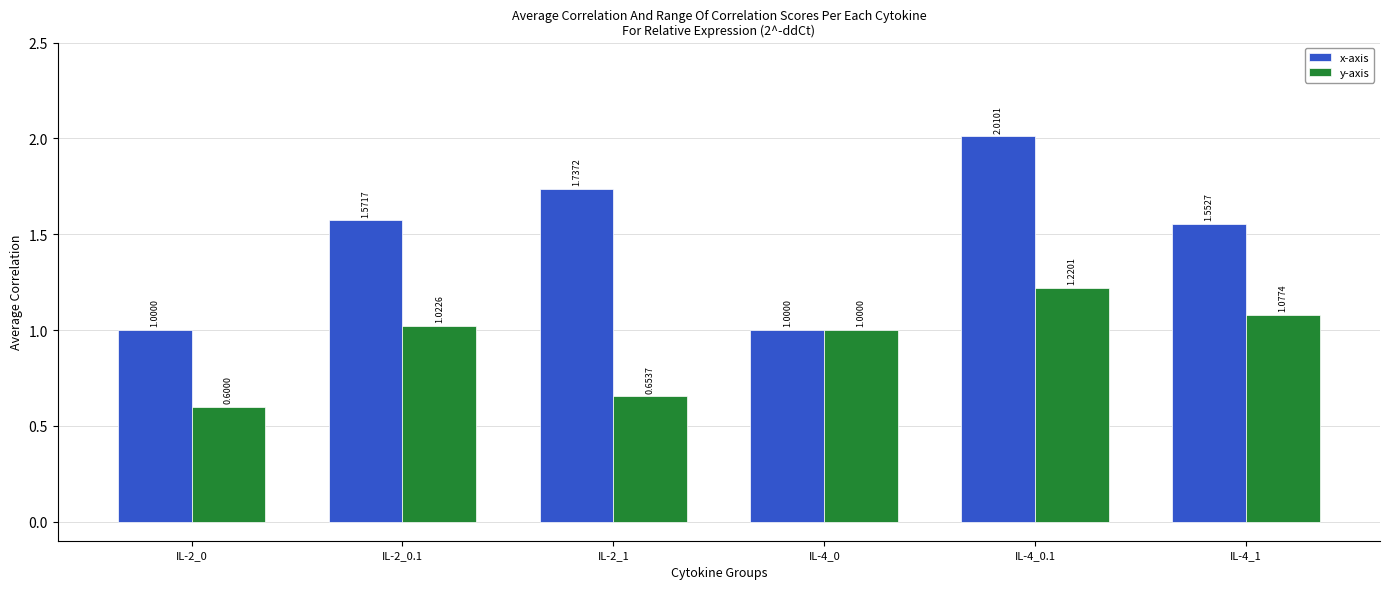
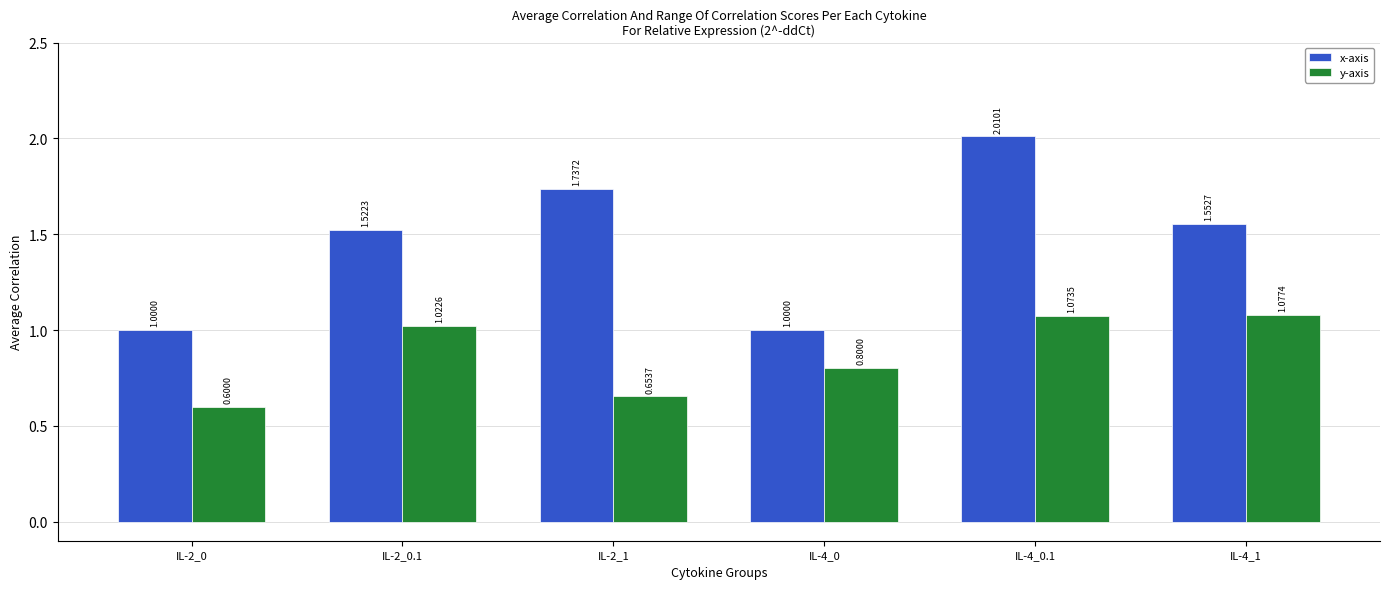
  {
    "x-axis": {
      "IL-2_0": 1.0000,
-     "IL-2_0.1": 1.5717,
+     "IL-2_0.1": 1.5223,
      "IL-2_1": 1.7372,
      "IL-4_0": 1.0000,
      "IL-4_0.1": 2.0101,
      "IL-4_1": 1.5527
    },
    "y-axis": {
      "IL-2_0": 0.6000,
      "IL-2_0.1": 1.0226,
      "IL-2_1": 0.6537,
-     "IL-4_0": 1.0000,
-     "IL-4_0.1": 1.2201,
+     "IL-4_0": 0.8000,
+     "IL-4_0.1": 1.0735,
      "IL-4_1": 1.0774
    }
  }
